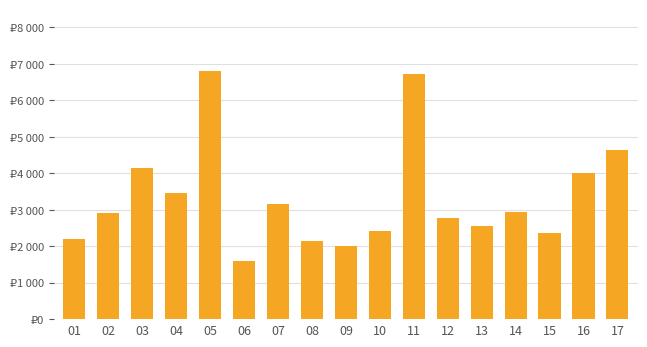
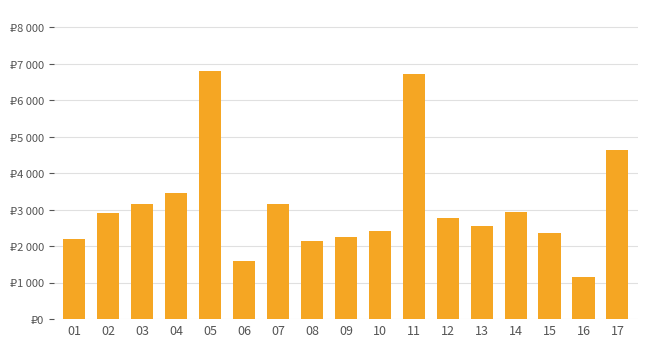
  {
    "01": "₽2200",
    "02": "₽2900",
-   "03": "₽4100",
+   "03": "₽3200",
    "04": "₽3500",
    "05": "₽6800",
    "06": "₽1600",
    "07": "₽3100",
    "08": "₽2200",
-   "09": "₽2000",
+   "09": "₽2300",
    "10": "₽2400",
    "11": "₽6700",
    "12": "₽2800",
    "13": "₽2600",
    "14": "₽3000",
    "15": "₽2400",
-   "16": "₽4000",
+   "16": "₽1200",
    "17": "₽4700"
  }
